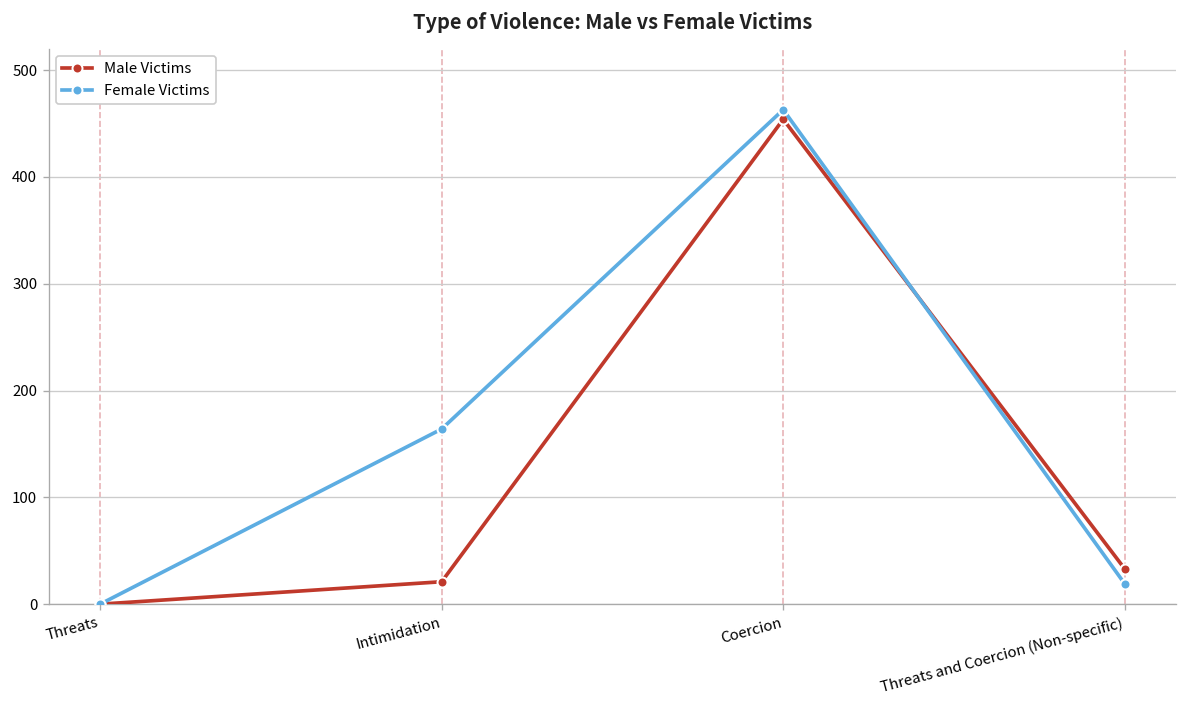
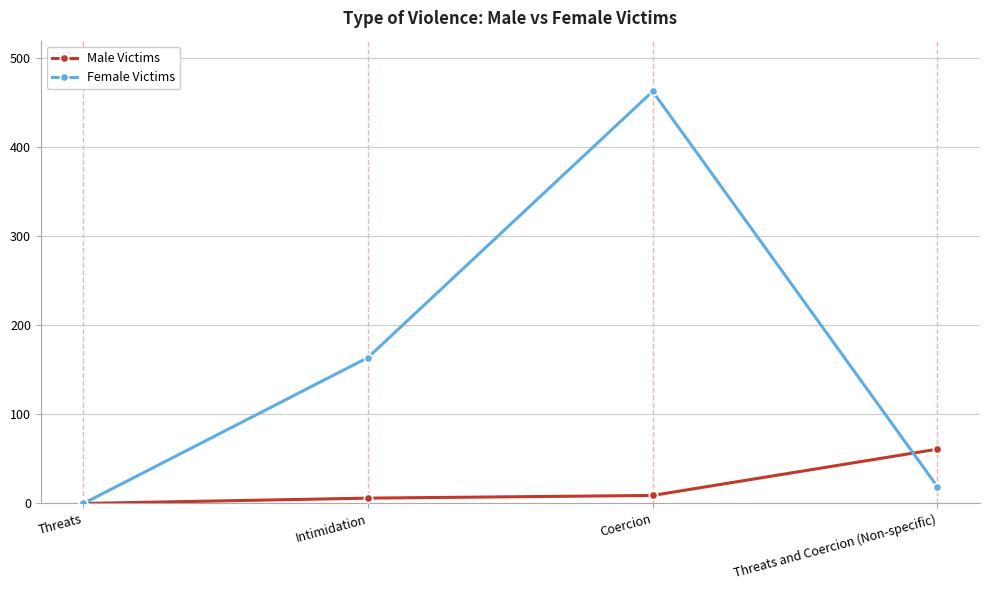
  {
    "Male Victims": {
-     "Intimidation": 20,
-     "Coercion": 450,
-     "Threats and Coercion (Non-specific)": 30
+     "Intimidation": 10,
+     "Coercion": 10,
+     "Threats and Coercion (Non-specific)": 60
    },
    "Female Victims": {
      "Intimidation": 160,
      "Coercion": 460,
      "Threats and Coercion (Non-specific)": 20
    }
  }
